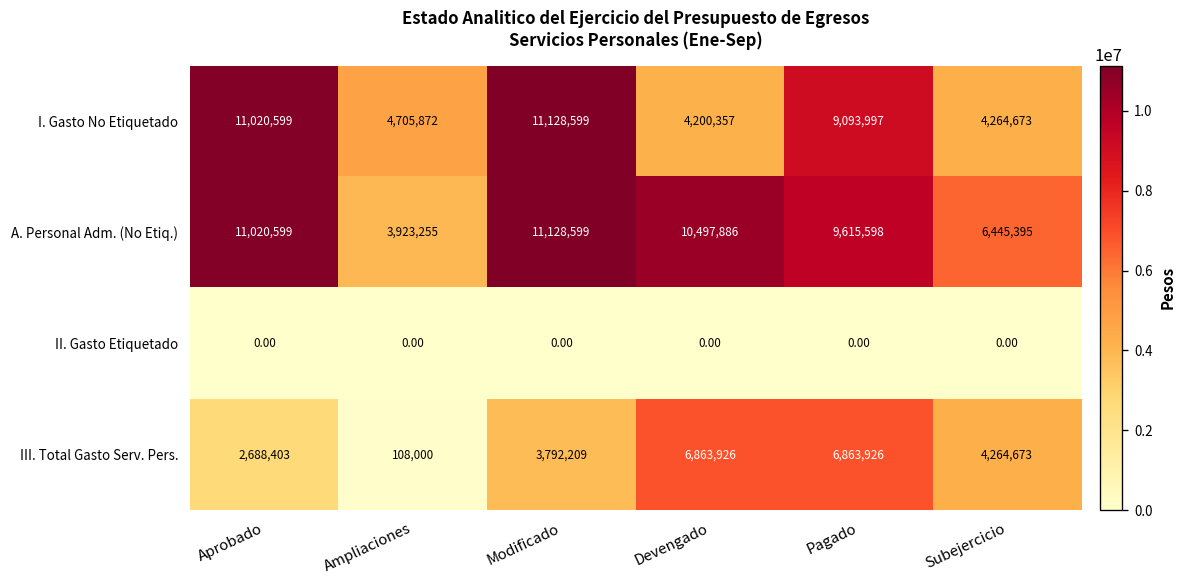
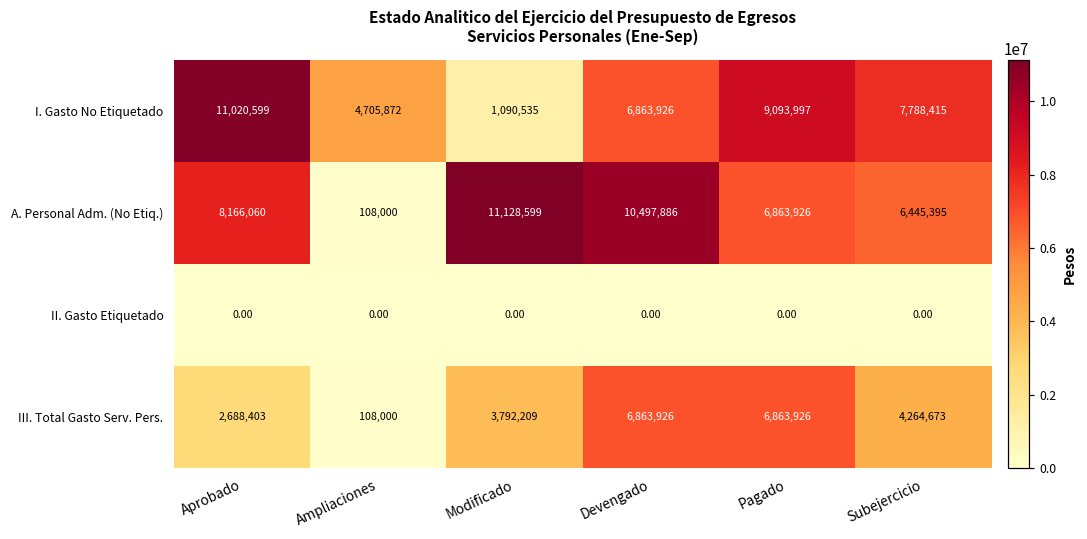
  {
    "I. Gasto No Etiquetado": {
      "Aprobado": "11,020,599",
      "Ampliaciones": "4,705,872",
-     "Modificado": "11,128,599",
-     "Devengado": "4,200,357",
+     "Modificado": "1,090,535",
+     "Devengado": "6,863,926",
      "Pagado": "9,093,997",
-     "Subejercicio": "4,264,673"
+     "Subejercicio": "7,788,415"
    },
    "A. Personal Adm. (No Etiq.)": {
-     "Aprobado": "11,020,599",
-     "Ampliaciones": "3,923,255",
+     "Aprobado": "8,166,060",
+     "Ampliaciones": "108,000",
      "Modificado": "11,128,599",
      "Devengado": "10,497,886",
-     "Pagado": "9,615,598",
+     "Pagado": "6,863,926",
      "Subejercicio": "6,445,395"
    },
    "II. Gasto Etiquetado": {
      "Aprobado": "0.00",
      "Ampliaciones": "0.00",
      "Modificado": "0.00",
      "Devengado": "0.00",
      "Pagado": "0.00",
      "Subejercicio": "0.00"
    },
    "III. Total Gasto Serv. Pers.": {
      "Aprobado": "2,688,403",
      "Ampliaciones": "108,000",
      "Modificado": "3,792,209",
      "Devengado": "6,863,926",
      "Pagado": "6,863,926",
      "Subejercicio": "4,264,673"
    }
  }
